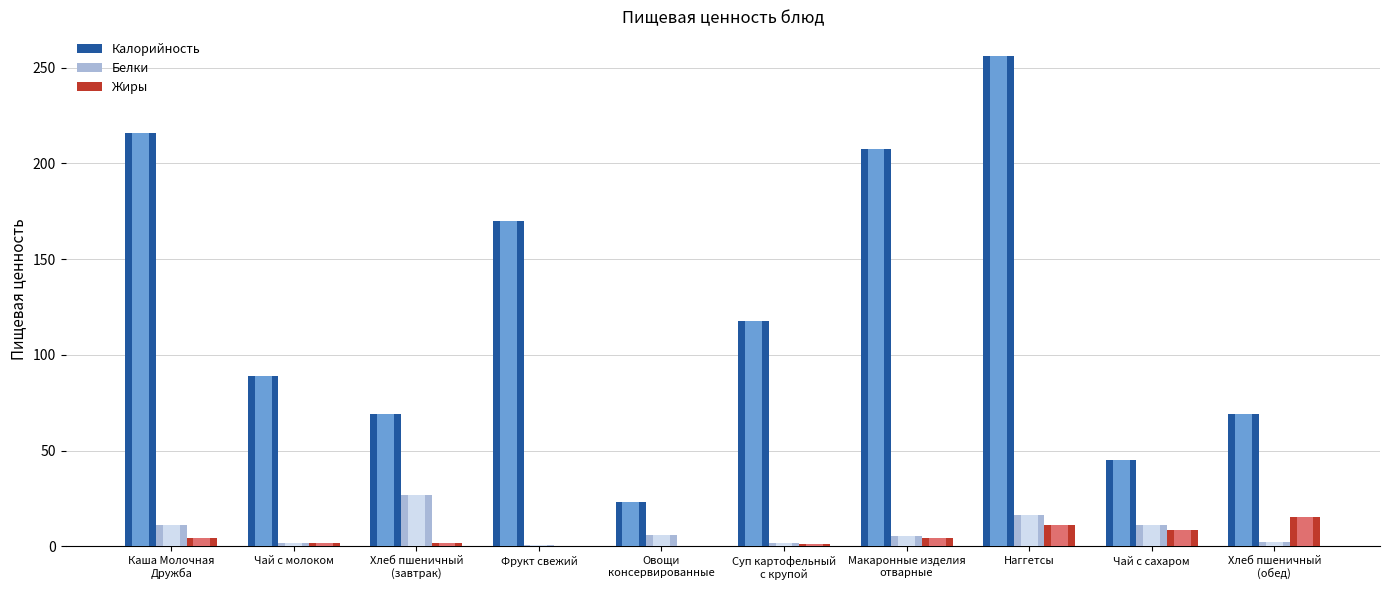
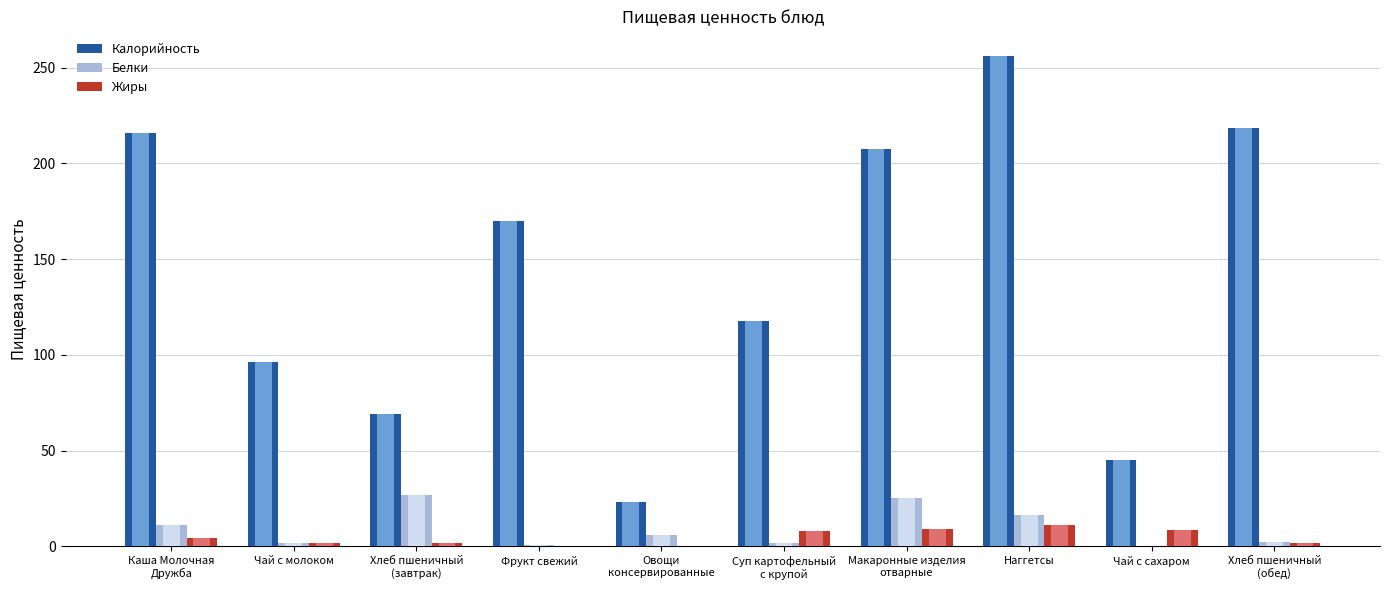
  {
    "Калорийность": {
      "Каша Молочная Дружба": 216,
-     "Чай с молоком": 89,
+     "Чай с молоком": 96,
      "Хлеб пшеничный (завтрак)": 69,
      "Фрукт свежий": 170,
      "Овощи консервированные": 23,
      "Суп картофельный с крупой": 118,
      "Макаронные изделия отварные": 207,
      "Наггетсы": 256,
      "Чай с сахаром": 45,
-     "Хлеб пшеничный (обед)": 69
+     "Хлеб пшеничный (обед)": 218
    },
    "Белки": {
      "Каша Молочная Дружба": 11,
      "Чай с молоком": 2,
      "Хлеб пшеничный (завтрак)": 27,
      "Овощи консервированные": 6,
      "Суп картофельный с крупой": 2,
-     "Макаронные изделия отварные": 5,
+     "Макаронные изделия отварные": 25,
      "Наггетсы": 16,
-     "Чай с сахаром": 11,
+     "Чай с сахаром": 0,
      "Хлеб пшеничный (обед)": 2
    },
    "Жиры": {
      "Каша Молочная Дружба": 5,
      "Чай с молоком": 2,
      "Хлеб пшеничный (завтрак)": 2,
-     "Суп картофельный с крупой": 2,
-     "Макаронные изделия отварные": 5,
+     "Суп картофельный с крупой": 8,
+     "Макаронные изделия отварные": 9,
      "Наггетсы": 11,
      "Чай с сахаром": 8,
-     "Хлеб пшеничный (обед)": 15
+     "Хлеб пшеничный (обед)": 2
    }
  }
